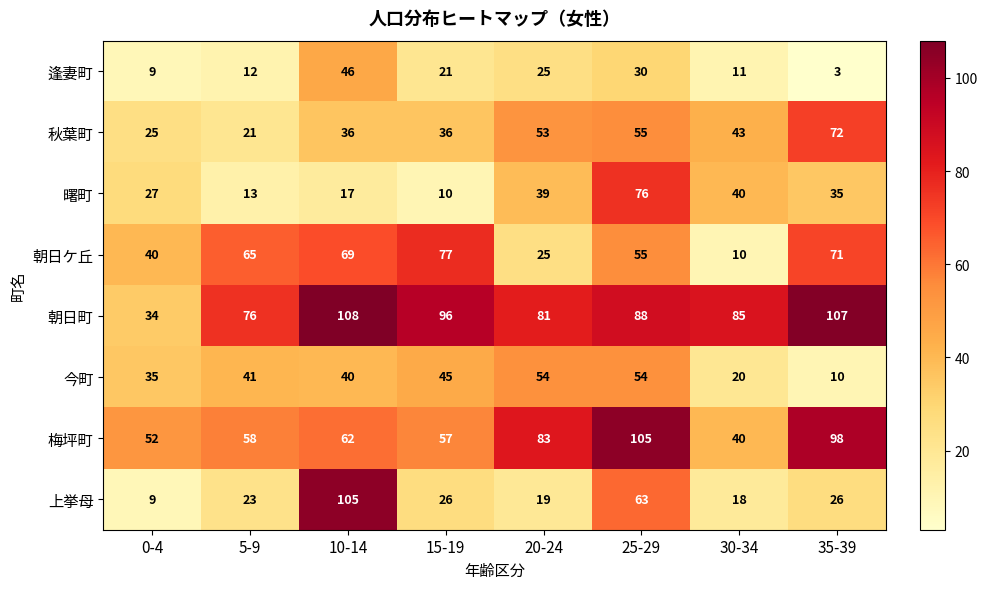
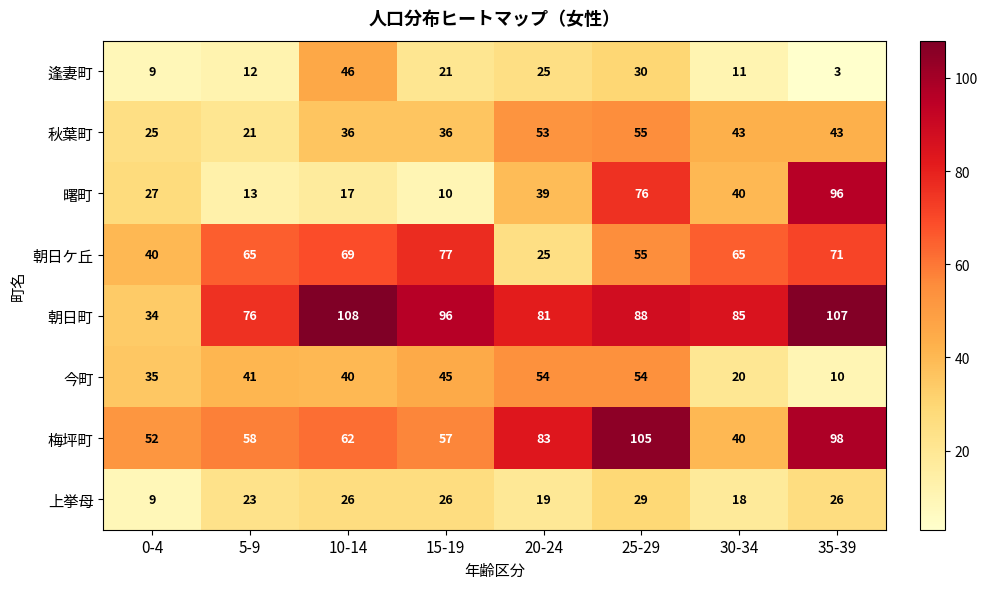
  {
    "逢妻町": {
      "0-4": 9,
      "5-9": 12,
      "10-14": 46,
      "15-19": 21,
      "20-24": 25,
      "25-29": 30,
      "30-34": 11,
      "35-39": 3
    },
    "秋葉町": {
      "0-4": 25,
      "5-9": 21,
      "10-14": 36,
      "15-19": 36,
      "20-24": 53,
      "25-29": 55,
      "30-34": 43,
-     "35-39": 72
+     "35-39": 43
    },
    "曙町": {
      "0-4": 27,
      "5-9": 13,
      "10-14": 17,
      "15-19": 10,
      "20-24": 39,
      "25-29": 76,
      "30-34": 40,
-     "35-39": 35
+     "35-39": 96
    },
    "朝日ケ丘": {
      "0-4": 40,
      "5-9": 65,
      "10-14": 69,
      "15-19": 77,
      "20-24": 25,
      "25-29": 55,
-     "30-34": 10,
+     "30-34": 65,
      "35-39": 71
    },
    "朝日町": {
      "0-4": 34,
      "5-9": 76,
      "10-14": 108,
      "15-19": 96,
      "20-24": 81,
      "25-29": 88,
      "30-34": 85,
      "35-39": 107
    },
    "今町": {
      "0-4": 35,
      "5-9": 41,
      "10-14": 40,
      "15-19": 45,
      "20-24": 54,
      "25-29": 54,
      "30-34": 20,
      "35-39": 10
    },
    "梅坪町": {
      "0-4": 52,
      "5-9": 58,
      "10-14": 62,
      "15-19": 57,
      "20-24": 83,
      "25-29": 105,
      "30-34": 40,
      "35-39": 98
    },
    "上挙母": {
      "0-4": 9,
      "5-9": 23,
-     "10-14": 105,
+     "10-14": 26,
      "15-19": 26,
      "20-24": 19,
-     "25-29": 63,
+     "25-29": 29,
      "30-34": 18,
      "35-39": 26
    }
  }
